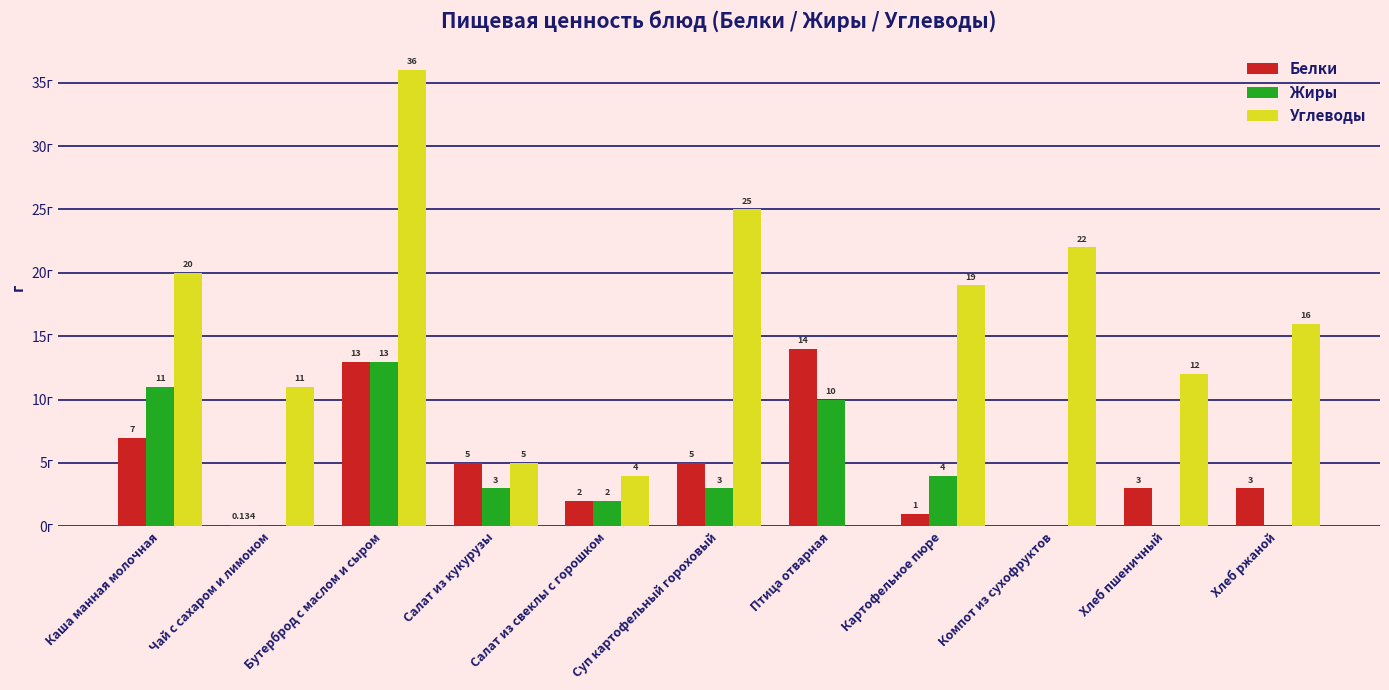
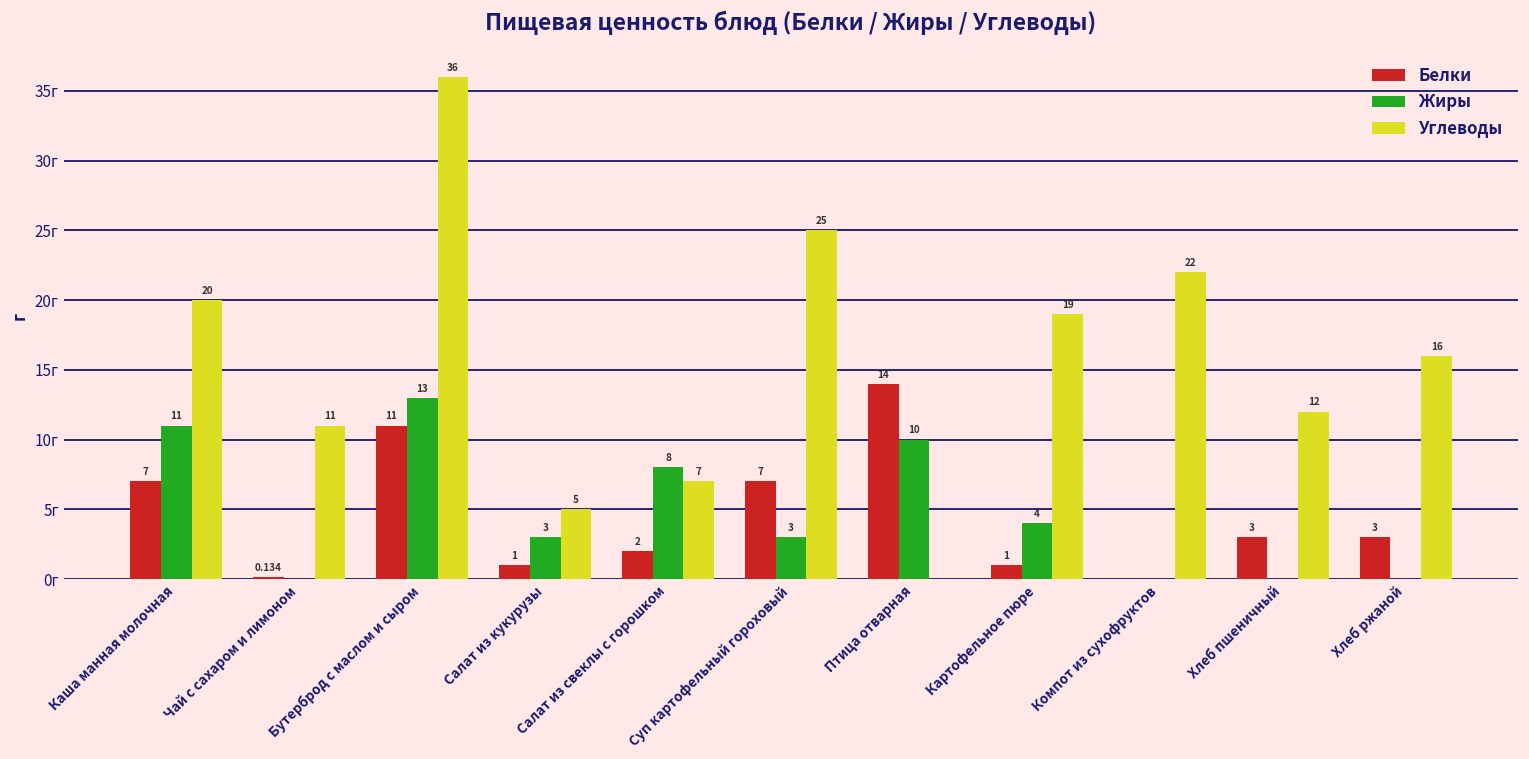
  {
    "Белки": {
      "Каша манная молочная": 7,
      "Чай с сахаром и лимоном": 0.134,
-     "Бутерброд с маслом и сыром": 13,
-     "Салат из кукурузы": 5,
+     "Бутерброд с маслом и сыром": 11,
+     "Салат из кукурузы": 1,
      "Салат из свеклы с горошком": 2,
-     "Суп картофельный гороховый": 5,
+     "Суп картофельный гороховый": 7,
      "Птица отварная": 14,
      "Картофельное пюре": 1,
      "Хлеб пшеничный": 3,
      "Хлеб ржаной": 3
    },
    "Жиры": {
      "Каша манная молочная": 11,
      "Бутерброд с маслом и сыром": 13,
      "Салат из кукурузы": 3,
-     "Салат из свеклы с горошком": 2,
+     "Салат из свеклы с горошком": 8,
      "Суп картофельный гороховый": 3,
      "Птица отварная": 10,
      "Картофельное пюре": 4
    },
    "Углеводы": {
      "Каша манная молочная": 20,
      "Чай с сахаром и лимоном": 11,
      "Бутерброд с маслом и сыром": 36,
      "Салат из кукурузы": 5,
-     "Салат из свеклы с горошком": 4,
+     "Салат из свеклы с горошком": 7,
      "Суп картофельный гороховый": 25,
      "Картофельное пюре": 19,
      "Компот из сухофруктов": 22,
      "Хлеб пшеничный": 12,
      "Хлеб ржаной": 16
    }
  }
